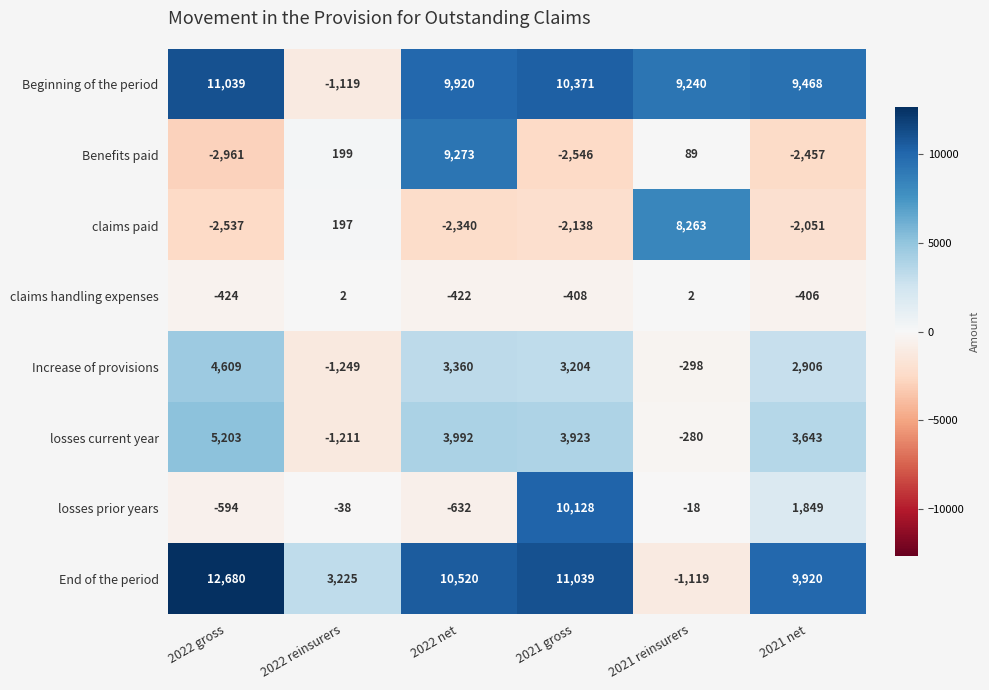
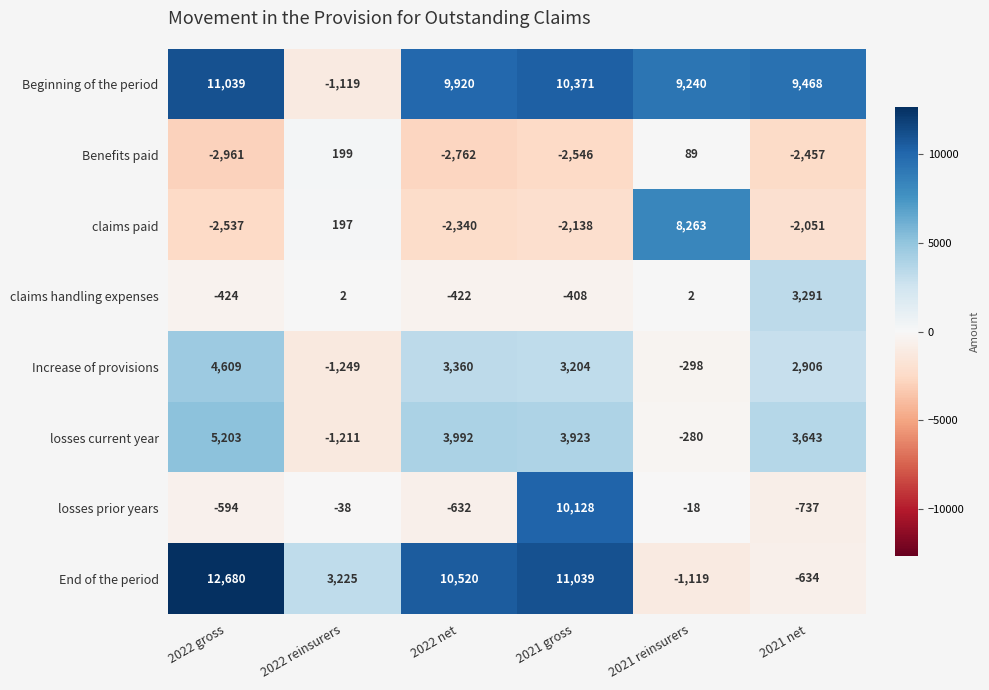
  {
    "Beginning of the period": {
      "2022 gross": "11,039",
      "2022 reinsurers": "-1,119",
      "2022 net": "9,920",
      "2021 gross": "10,371",
      "2021 reinsurers": "9,240",
      "2021 net": "9,468"
    },
    "Benefits paid": {
      "2022 gross": "-2,961",
      "2022 reinsurers": "199",
-     "2022 net": "9,273",
+     "2022 net": "-2,762",
      "2021 gross": "-2,546",
      "2021 reinsurers": "89",
      "2021 net": "-2,457"
    },
    "claims paid": {
      "2022 gross": "-2,537",
      "2022 reinsurers": "197",
      "2022 net": "-2,340",
      "2021 gross": "-2,138",
      "2021 reinsurers": "8,263",
      "2021 net": "-2,051"
    },
    "claims handling expenses": {
      "2022 gross": "-424",
      "2022 reinsurers": "2",
      "2022 net": "-422",
      "2021 gross": "-408",
      "2021 reinsurers": "2",
-     "2021 net": "-406"
+     "2021 net": "3,291"
    },
    "Increase of provisions": {
      "2022 gross": "4,609",
      "2022 reinsurers": "-1,249",
      "2022 net": "3,360",
      "2021 gross": "3,204",
      "2021 reinsurers": "-298",
      "2021 net": "2,906"
    },
    "losses current year": {
      "2022 gross": "5,203",
      "2022 reinsurers": "-1,211",
      "2022 net": "3,992",
      "2021 gross": "3,923",
      "2021 reinsurers": "-280",
      "2021 net": "3,643"
    },
    "losses prior years": {
      "2022 gross": "-594",
      "2022 reinsurers": "-38",
      "2022 net": "-632",
      "2021 gross": "10,128",
      "2021 reinsurers": "-18",
-     "2021 net": "1,849"
+     "2021 net": "-737"
    },
    "End of the period": {
      "2022 gross": "12,680",
      "2022 reinsurers": "3,225",
      "2022 net": "10,520",
      "2021 gross": "11,039",
      "2021 reinsurers": "-1,119",
-     "2021 net": "9,920"
+     "2021 net": "-634"
    }
  }
